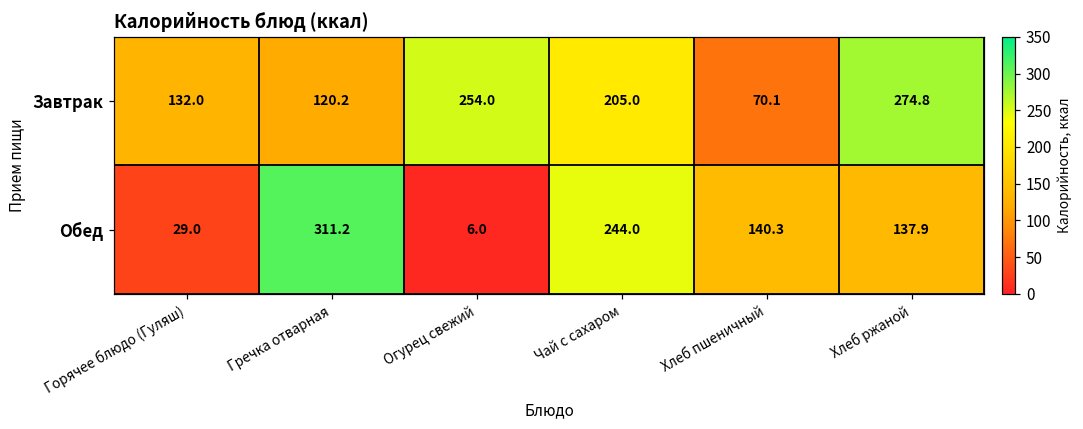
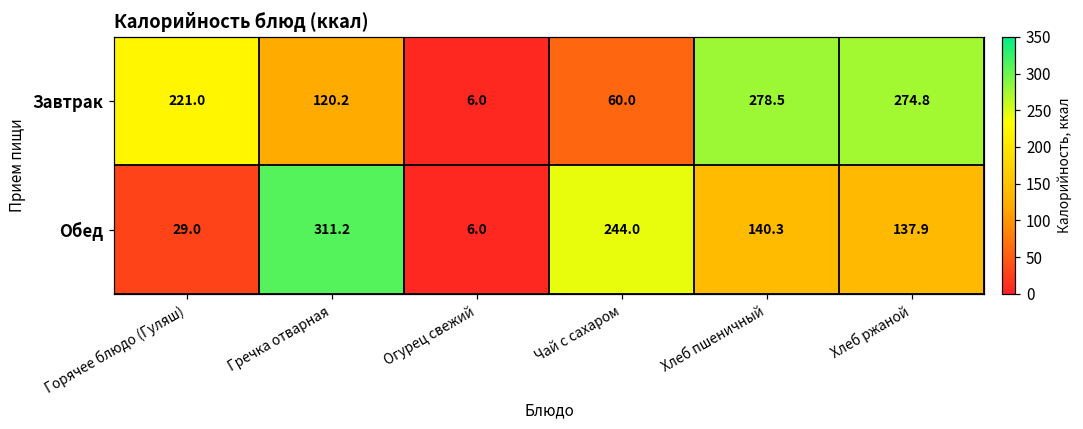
  {
    "Завтрак": {
-     "Горячее блюдо (Гуляш)": 132.0,
+     "Горячее блюдо (Гуляш)": 221.0,
      "Гречка отварная": 120.2,
-     "Огурец свежий": 254.0,
-     "Чай с сахаром": 205.0,
-     "Хлеб пшеничный": 70.1,
+     "Огурец свежий": 6.0,
+     "Чай с сахаром": 60.0,
+     "Хлеб пшеничный": 278.5,
      "Хлеб ржаной": 274.8
    },
    "Обед": {
      "Горячее блюдо (Гуляш)": 29.0,
      "Гречка отварная": 311.2,
      "Огурец свежий": 6.0,
      "Чай с сахаром": 244.0,
      "Хлеб пшеничный": 140.3,
      "Хлеб ржаной": 137.9
    }
  }
